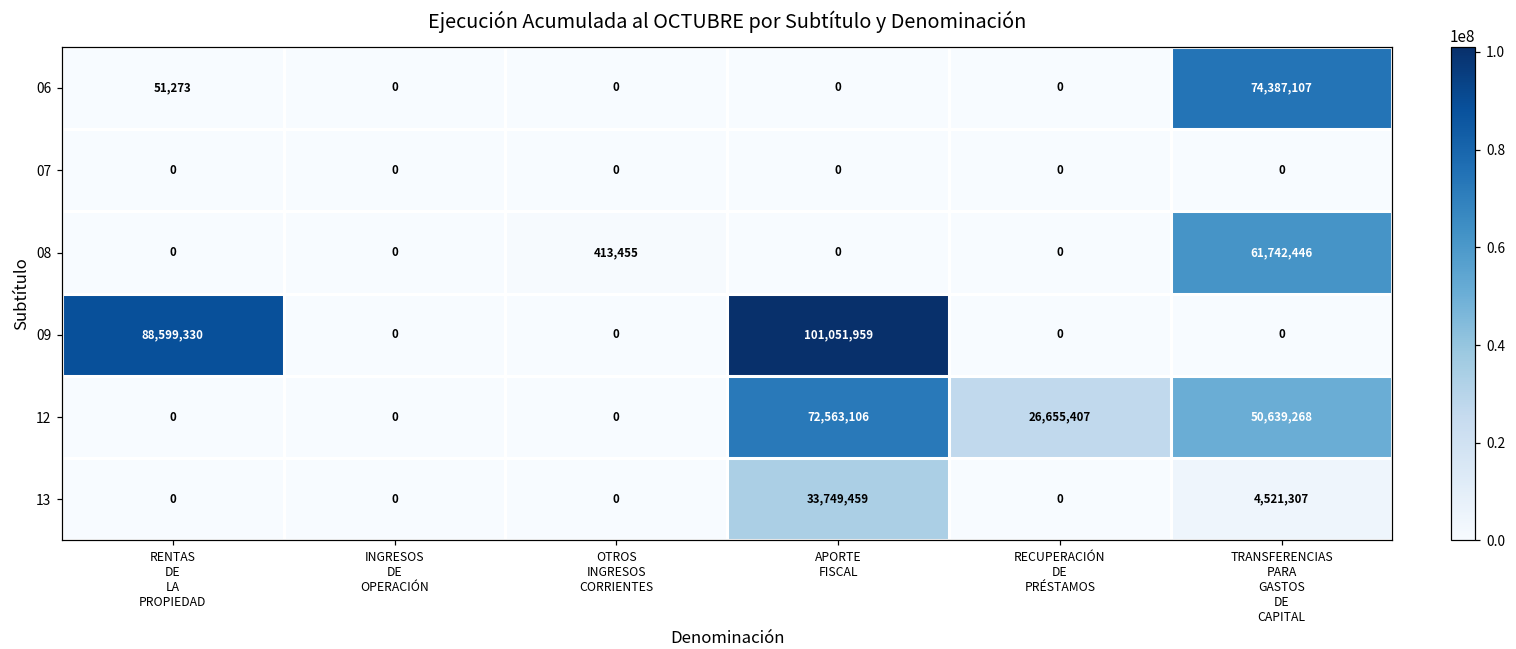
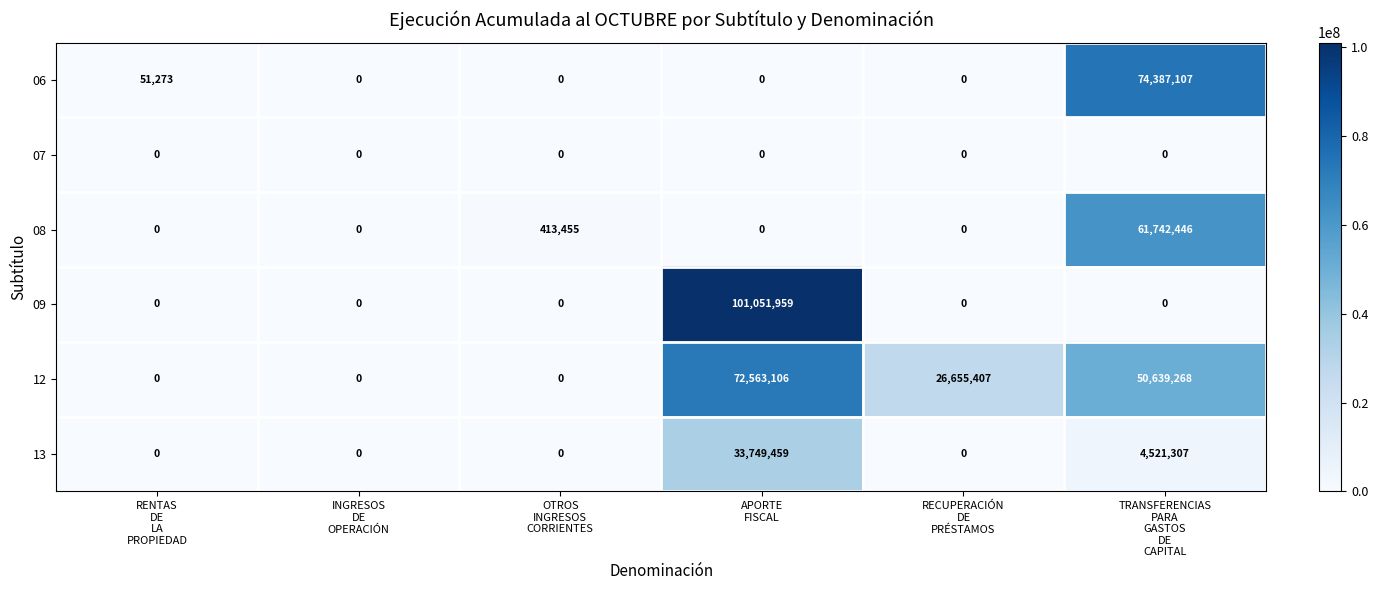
  {
    "06": {
      "RENTAS DE LA PROPIEDAD": "51,273",
      "INGRESOS DE OPERACIÓN": "0",
      "OTROS INGRESOS CORRIENTES": "0",
      "APORTE FISCAL": "0",
      "RECUPERACIÓN DE PRÉSTAMOS": "0",
      "TRANSFERENCIAS PARA GASTOS DE CAPITAL": "74,387,107"
    },
    "07": {
      "RENTAS DE LA PROPIEDAD": "0",
      "INGRESOS DE OPERACIÓN": "0",
      "OTROS INGRESOS CORRIENTES": "0",
      "APORTE FISCAL": "0",
      "RECUPERACIÓN DE PRÉSTAMOS": "0",
      "TRANSFERENCIAS PARA GASTOS DE CAPITAL": "0"
    },
    "08": {
      "RENTAS DE LA PROPIEDAD": "0",
      "INGRESOS DE OPERACIÓN": "0",
      "OTROS INGRESOS CORRIENTES": "413,455",
      "APORTE FISCAL": "0",
      "RECUPERACIÓN DE PRÉSTAMOS": "0",
      "TRANSFERENCIAS PARA GASTOS DE CAPITAL": "61,742,446"
    },
    "09": {
-     "RENTAS DE LA PROPIEDAD": "88,599,330",
+     "RENTAS DE LA PROPIEDAD": "0",
      "INGRESOS DE OPERACIÓN": "0",
      "OTROS INGRESOS CORRIENTES": "0",
      "APORTE FISCAL": "101,051,959",
      "RECUPERACIÓN DE PRÉSTAMOS": "0",
      "TRANSFERENCIAS PARA GASTOS DE CAPITAL": "0"
    },
    "12": {
      "RENTAS DE LA PROPIEDAD": "0",
      "INGRESOS DE OPERACIÓN": "0",
      "OTROS INGRESOS CORRIENTES": "0",
      "APORTE FISCAL": "72,563,106",
      "RECUPERACIÓN DE PRÉSTAMOS": "26,655,407",
      "TRANSFERENCIAS PARA GASTOS DE CAPITAL": "50,639,268"
    },
    "13": {
      "RENTAS DE LA PROPIEDAD": "0",
      "INGRESOS DE OPERACIÓN": "0",
      "OTROS INGRESOS CORRIENTES": "0",
      "APORTE FISCAL": "33,749,459",
      "RECUPERACIÓN DE PRÉSTAMOS": "0",
      "TRANSFERENCIAS PARA GASTOS DE CAPITAL": "4,521,307"
    }
  }
